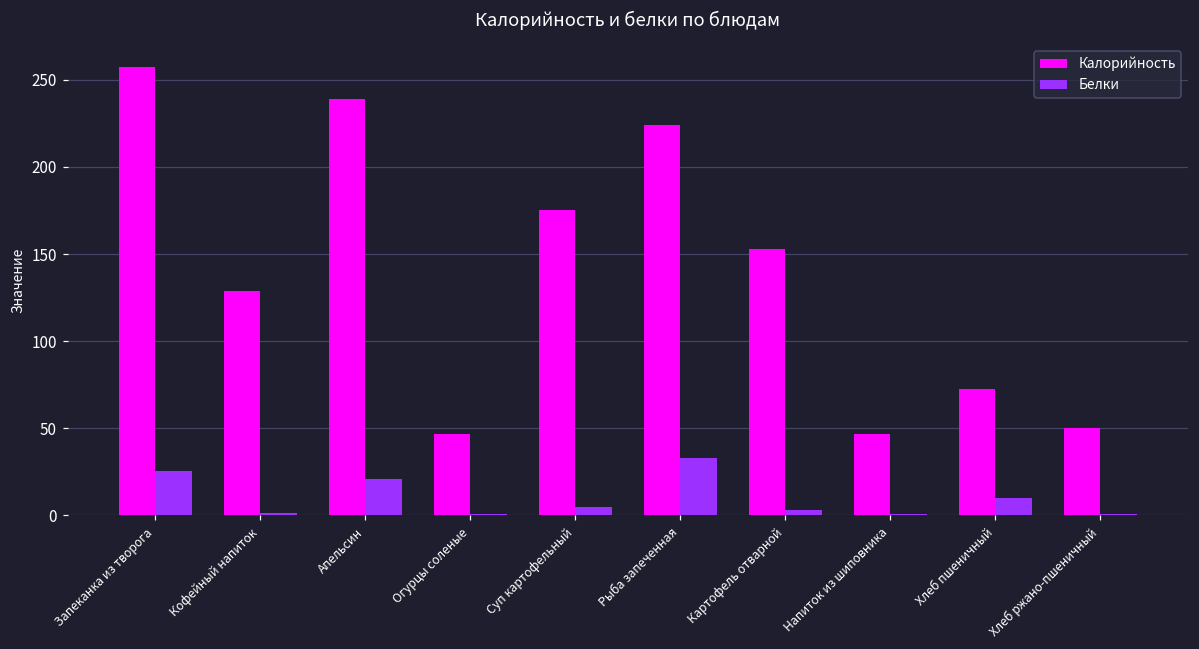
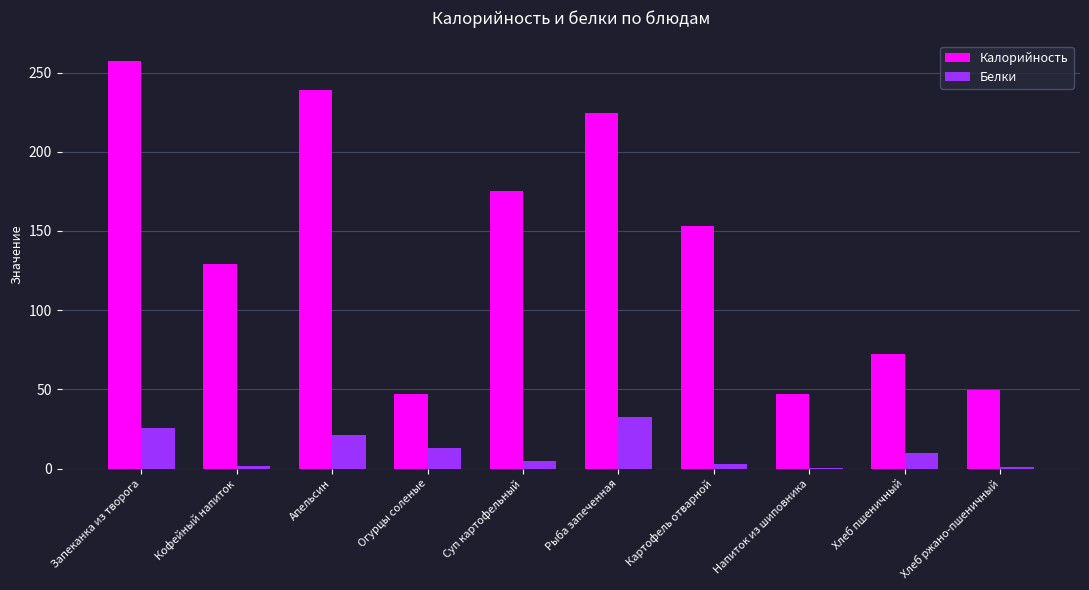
  {
    "Калорийность": {
      "Запеканка из творога": 257,
      "Кофейный напиток": 129,
      "Апельсин": 239,
      "Огурцы соленые": 47,
      "Суп картофельный": 175,
      "Рыба запеченная": 224,
      "Картофель отварной": 153,
      "Напиток из шиповника": 47,
      "Хлеб пшеничный": 73,
      "Хлеб ржано-пшеничный": 50
    },
    "Белки": {
      "Запеканка из творога": 26,
      "Апельсин": 21,
-     "Огурцы соленые": 1,
+     "Огурцы соленые": 13,
      "Суп картофельный": 5,
      "Рыба запеченная": 33,
      "Картофель отварной": 3,
      "Хлеб пшеничный": 10
    }
  }
